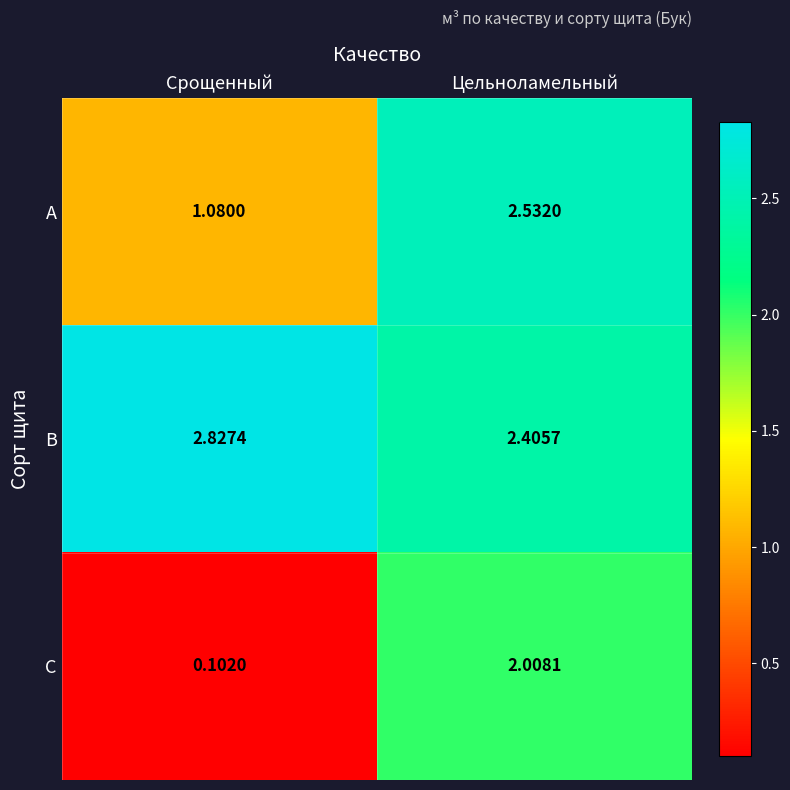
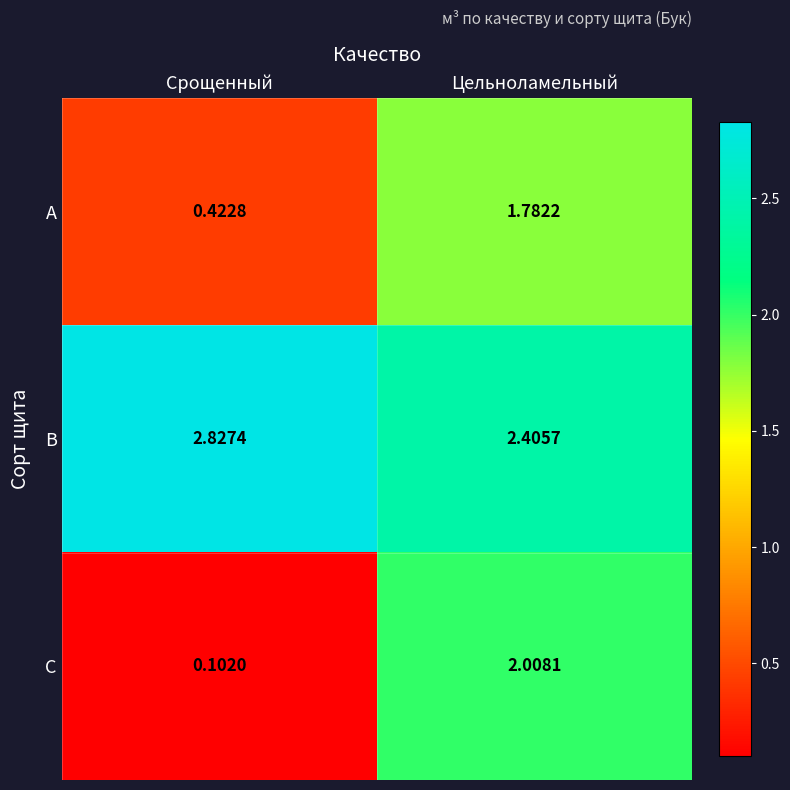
  {
    "А": {
-     "Срощенный": 1.0800,
-     "Цельноламельный": 2.5320
+     "Срощенный": 0.4228,
+     "Цельноламельный": 1.7822
    },
    "В": {
      "Срощенный": 2.8274,
      "Цельноламельный": 2.4057
    },
    "С": {
      "Срощенный": 0.1020,
      "Цельноламельный": 2.0081
    }
  }
